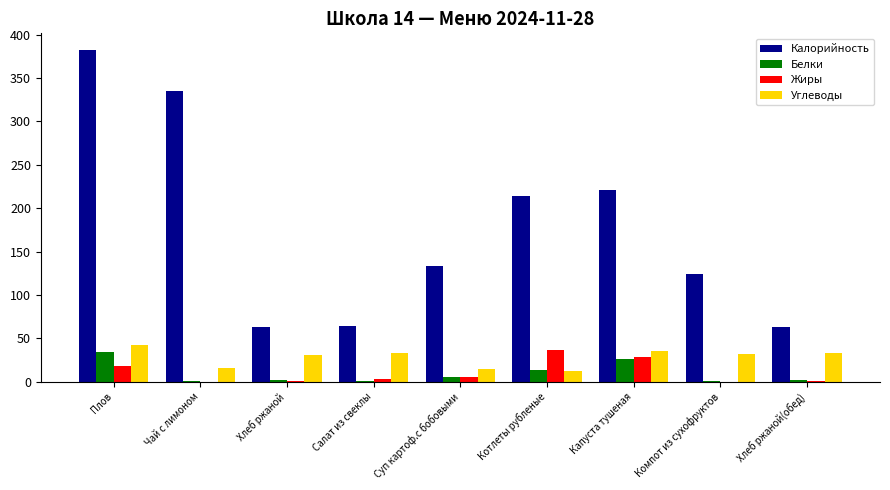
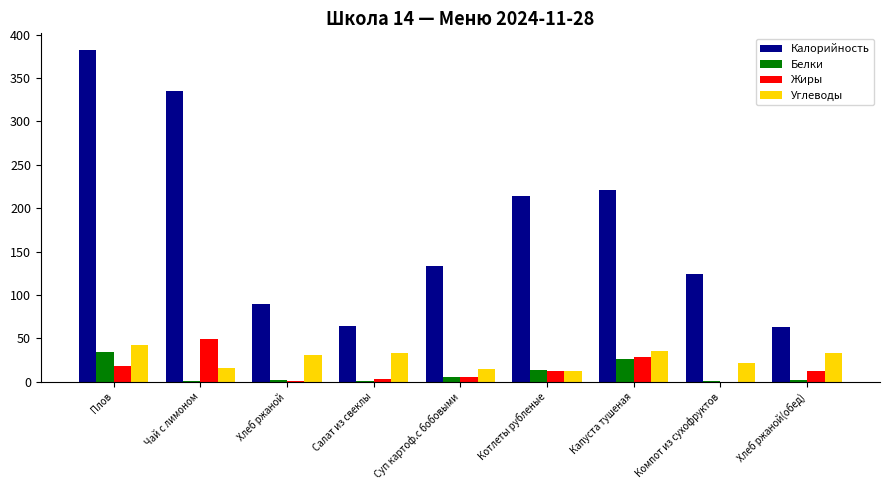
  {
    "Калорийность": {
      "Плов": 380,
      "Чай с лимоном": 330,
-     "Хлеб ржаной": 60,
+     "Хлеб ржаной": 90,
      "Салат из свеклы": 60,
      "Суп картоф.с бобовыми": 130,
      "Котлеты рубленые": 210,
      "Капуста тушеная": 220,
      "Компот из сухофруктов": 120,
      "Хлеб ржаной(обед)": 60
    },
    "Белки": {
      "Плов": 30,
      "Суп картоф.с бобовыми": 0,
      "Котлеты рубленые": 10,
      "Капуста тушеная": 30
    },
    "Жиры": {
      "Плов": 20,
-     "Чай с лимоном": 0,
+     "Чай с лимоном": 50,
      "Суп картоф.с бобовыми": 0,
-     "Котлеты рубленые": 40,
+     "Котлеты рубленые": 10,
      "Капуста тушеная": 30,
      "Компот из сухофруктов": 0,
-     "Хлеб ржаной(обед)": 0
+     "Хлеб ржаной(обед)": 10
    },
    "Углеводы": {
      "Плов": 40,
      "Чай с лимоном": 20,
      "Хлеб ржаной": 30,
      "Салат из свеклы": 30,
      "Суп картоф.с бобовыми": 10,
      "Котлеты рубленые": 10,
      "Капуста тушеная": 40,
-     "Компот из сухофруктов": 30,
+     "Компот из сухофруктов": 20,
      "Хлеб ржаной(обед)": 30
    }
  }
